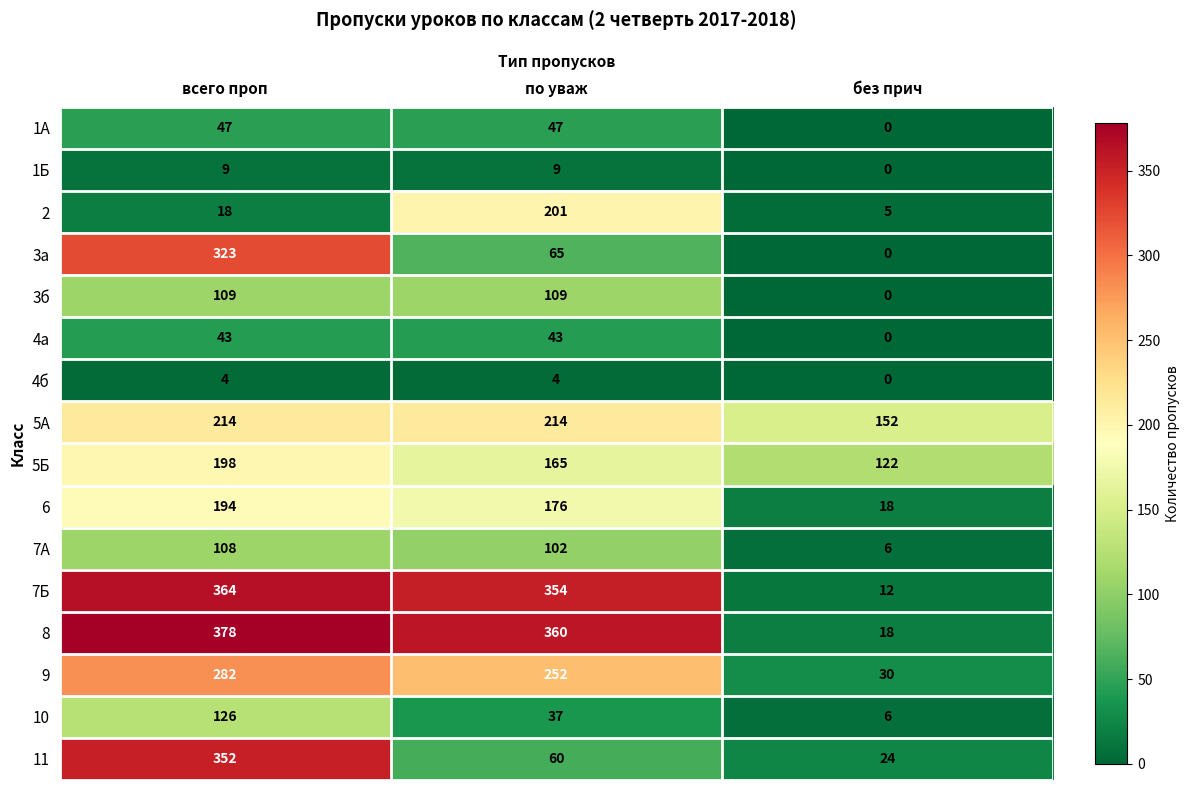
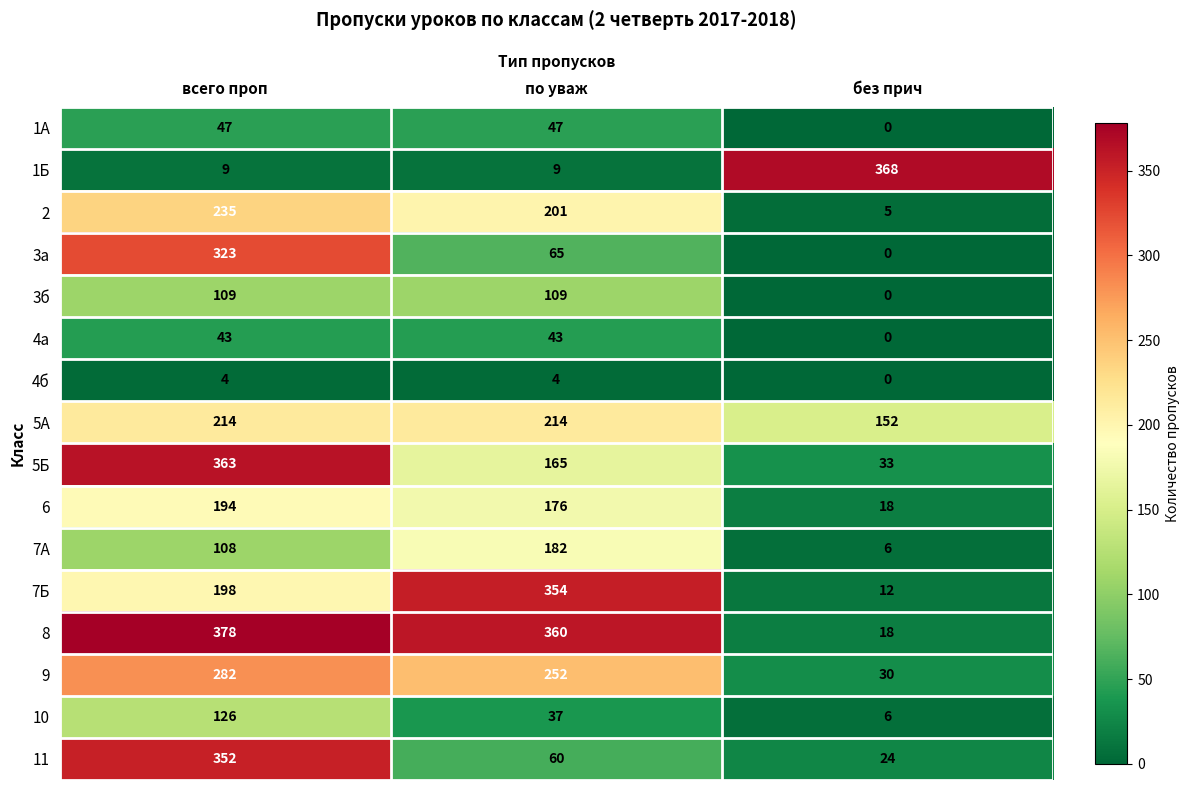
  {
    "1А": {
      "всего проп": 47,
      "по уваж": 47,
      "без прич": 0
    },
    "1Б": {
      "всего проп": 9,
      "по уваж": 9,
-     "без прич": 0
+     "без прич": 368
    },
    "2": {
-     "всего проп": 18,
+     "всего проп": 235,
      "по уваж": 201,
      "без прич": 5
    },
    "3а": {
      "всего проп": 323,
      "по уваж": 65,
      "без прич": 0
    },
    "3б": {
      "всего проп": 109,
      "по уваж": 109,
      "без прич": 0
    },
    "4а": {
      "всего проп": 43,
      "по уваж": 43,
      "без прич": 0
    },
    "4б": {
      "всего проп": 4,
      "по уваж": 4,
      "без прич": 0
    },
    "5А": {
      "всего проп": 214,
      "по уваж": 214,
      "без прич": 152
    },
    "5Б": {
-     "всего проп": 198,
+     "всего проп": 363,
      "по уваж": 165,
-     "без прич": 122
+     "без прич": 33
    },
    "6": {
      "всего проп": 194,
      "по уваж": 176,
      "без прич": 18
    },
    "7А": {
      "всего проп": 108,
-     "по уваж": 102,
+     "по уваж": 182,
      "без прич": 6
    },
    "7Б": {
-     "всего проп": 364,
+     "всего проп": 198,
      "по уваж": 354,
      "без прич": 12
    },
    "8": {
      "всего проп": 378,
      "по уваж": 360,
      "без прич": 18
    },
    "9": {
      "всего проп": 282,
      "по уваж": 252,
      "без прич": 30
    },
    "10": {
      "всего проп": 126,
      "по уваж": 37,
      "без прич": 6
    },
    "11": {
      "всего проп": 352,
      "по уваж": 60,
      "без прич": 24
    }
  }
